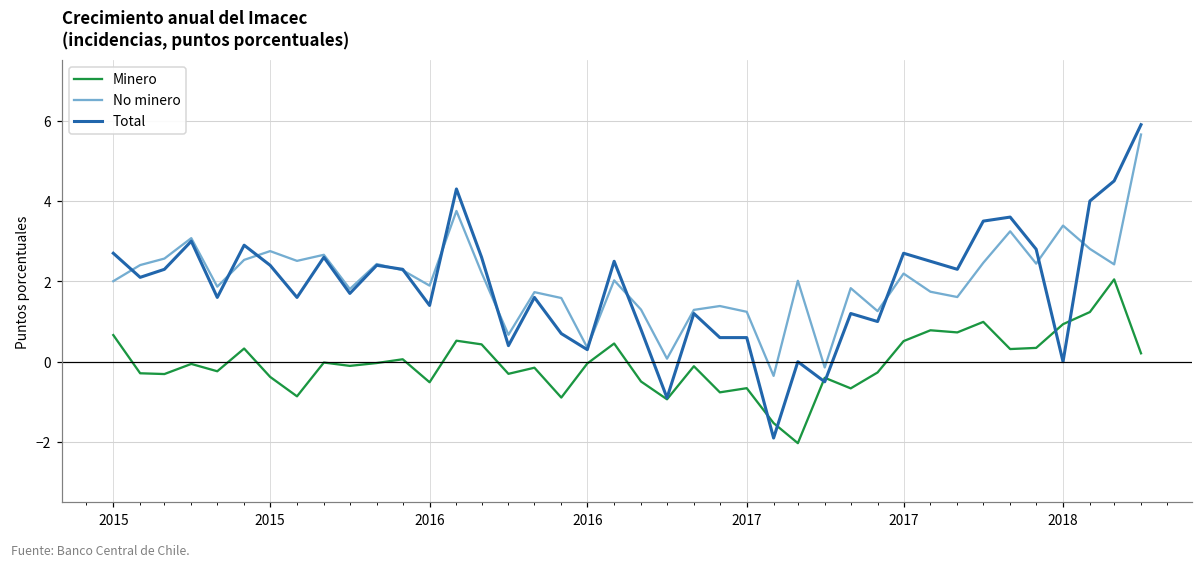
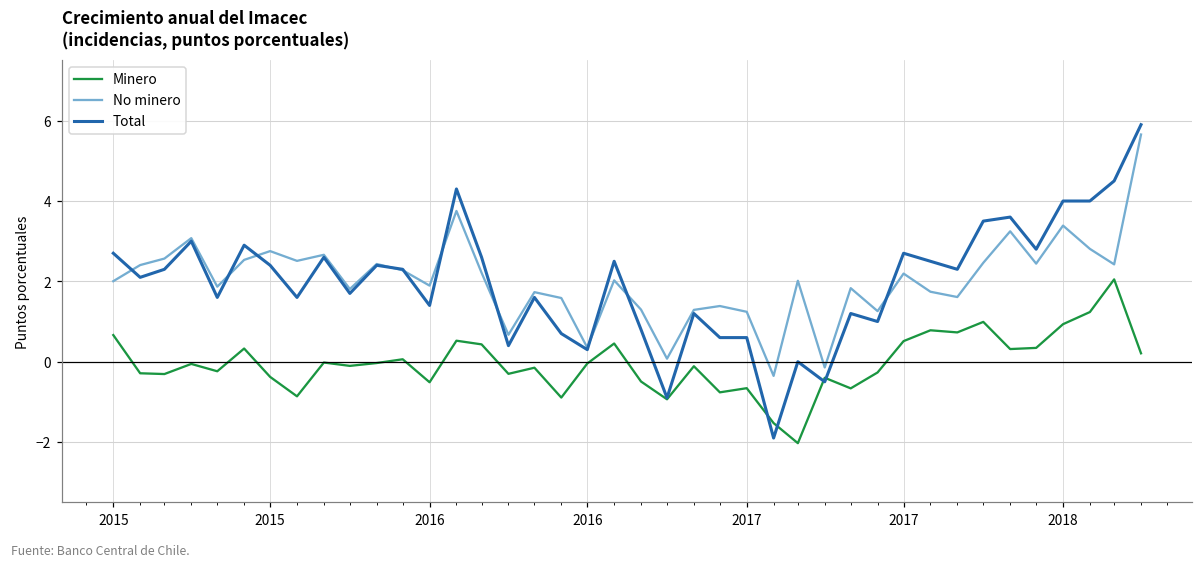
  {
    "Minero": {
      "2018": 1
    },
    "No minero": {
      "2018": 3.4
    },
    "Total": {
-     "2018": 0
+     "2018": 4
    }
  }
